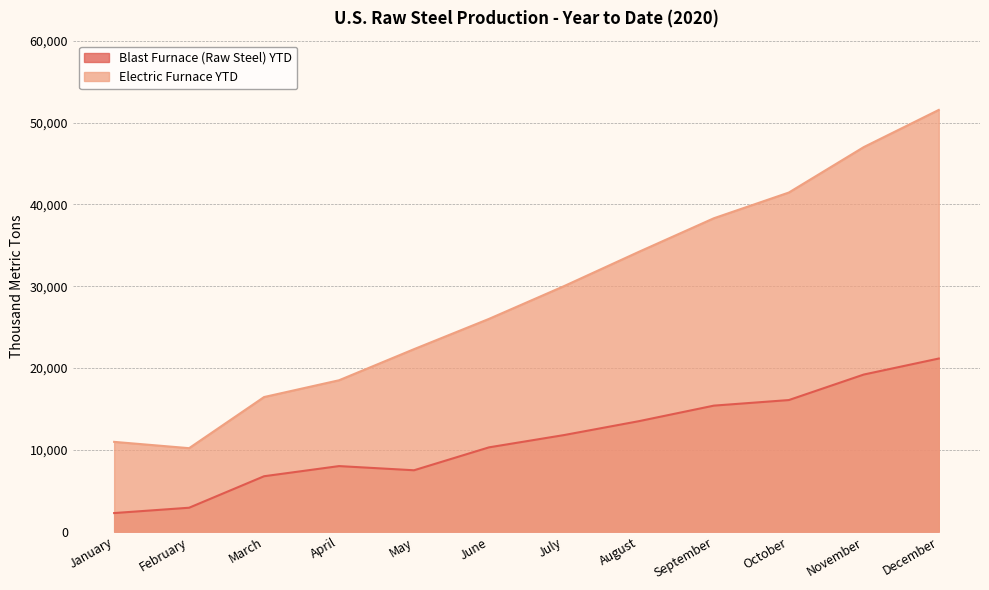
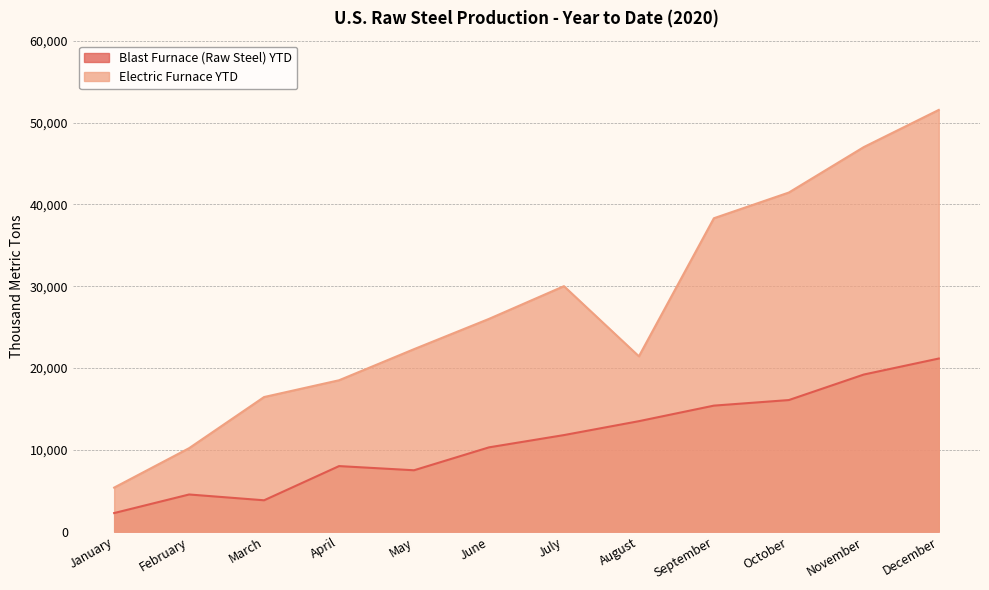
  {
    "Blast Furnace (Raw Steel) YTD": {
      "January": "2,000",
-     "February": "3,000",
-     "March": "7,000",
+     "February": "5,000",
+     "March": "4,000",
      "April": "8,000",
      "May": "8,000",
      "June": "10,000",
      "July": "12,000",
      "August": "14,000",
      "September": "15,000",
      "October": "16,000",
      "November": "19,000",
      "December": "21,000"
    },
    "Electric Furnace YTD": {
-     "January": "11,000",
+     "January": "5,000",
      "February": "10,000",
      "March": "16,000",
      "April": "19,000",
      "May": "22,000",
      "June": "26,000",
      "July": "30,000",
-     "August": "34,000",
+     "August": "21,000",
      "September": "38,000",
      "October": "41,000",
      "November": "47,000",
      "December": "52,000"
    }
  }
